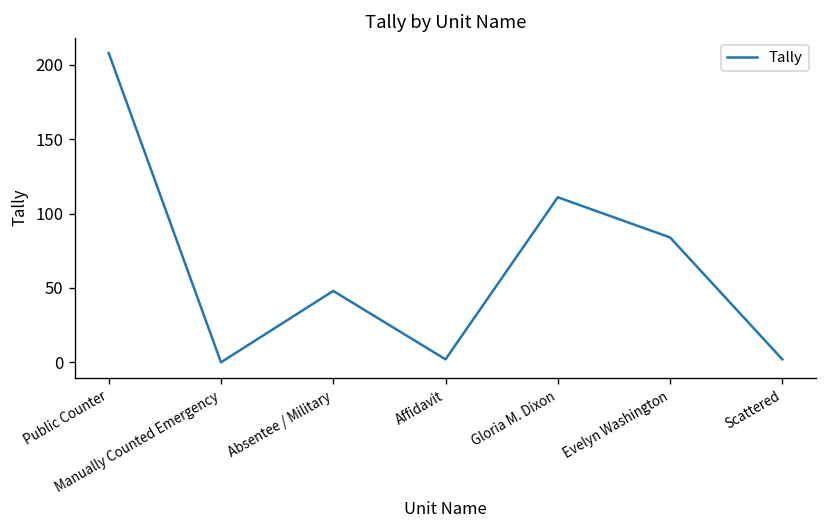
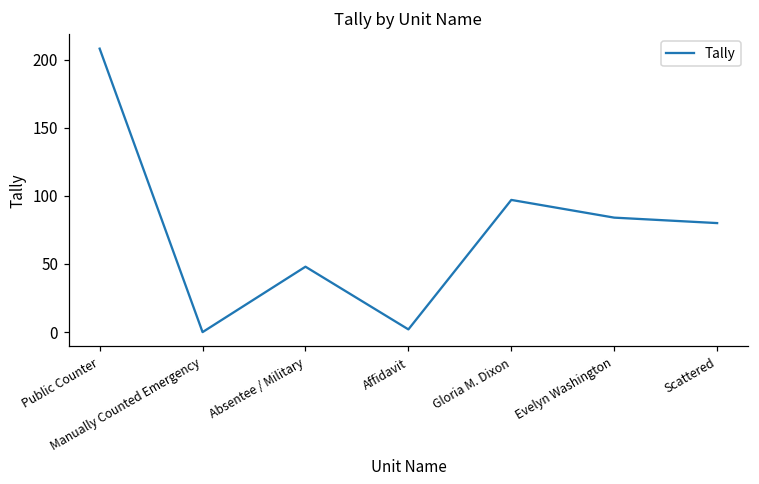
  {
    "Public Counter": 208,
    "Manually Counted Emergency": 0,
    "Absentee / Military": 48,
    "Affidavit": 2,
-   "Gloria M. Dixon": 111,
+   "Gloria M. Dixon": 97,
    "Evelyn Washington": 84,
-   "Scattered": 2
+   "Scattered": 80
  }
